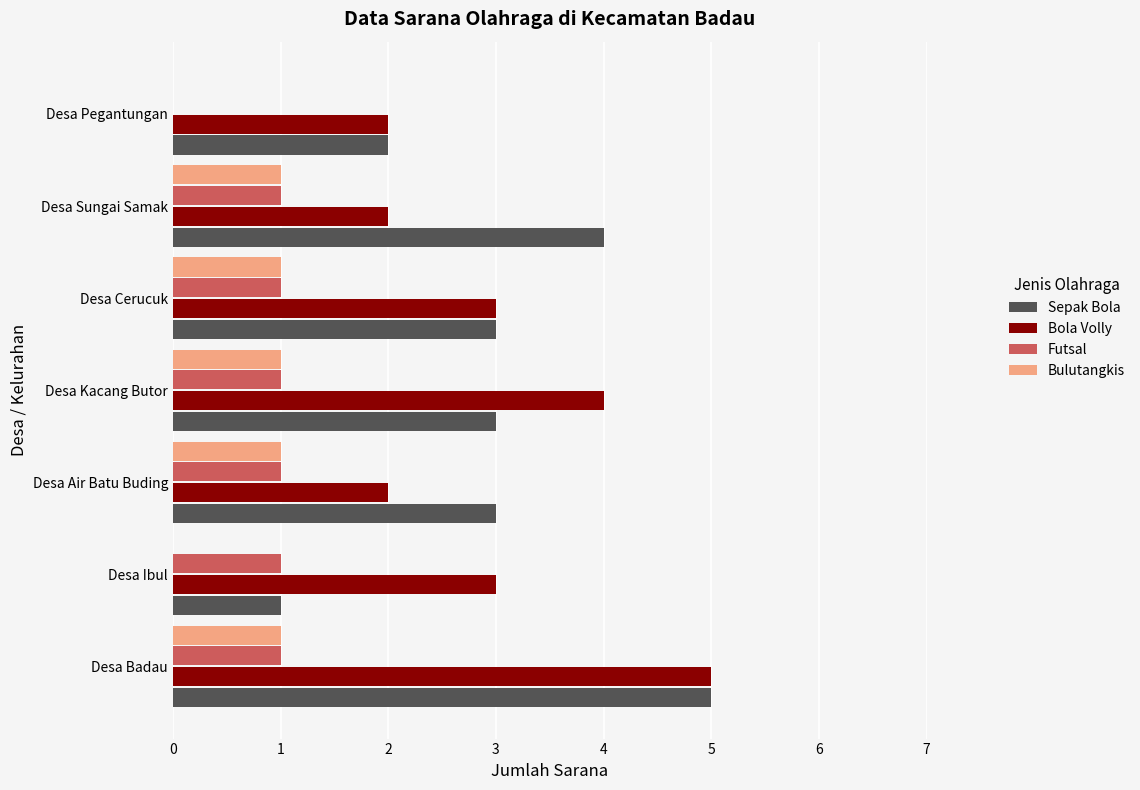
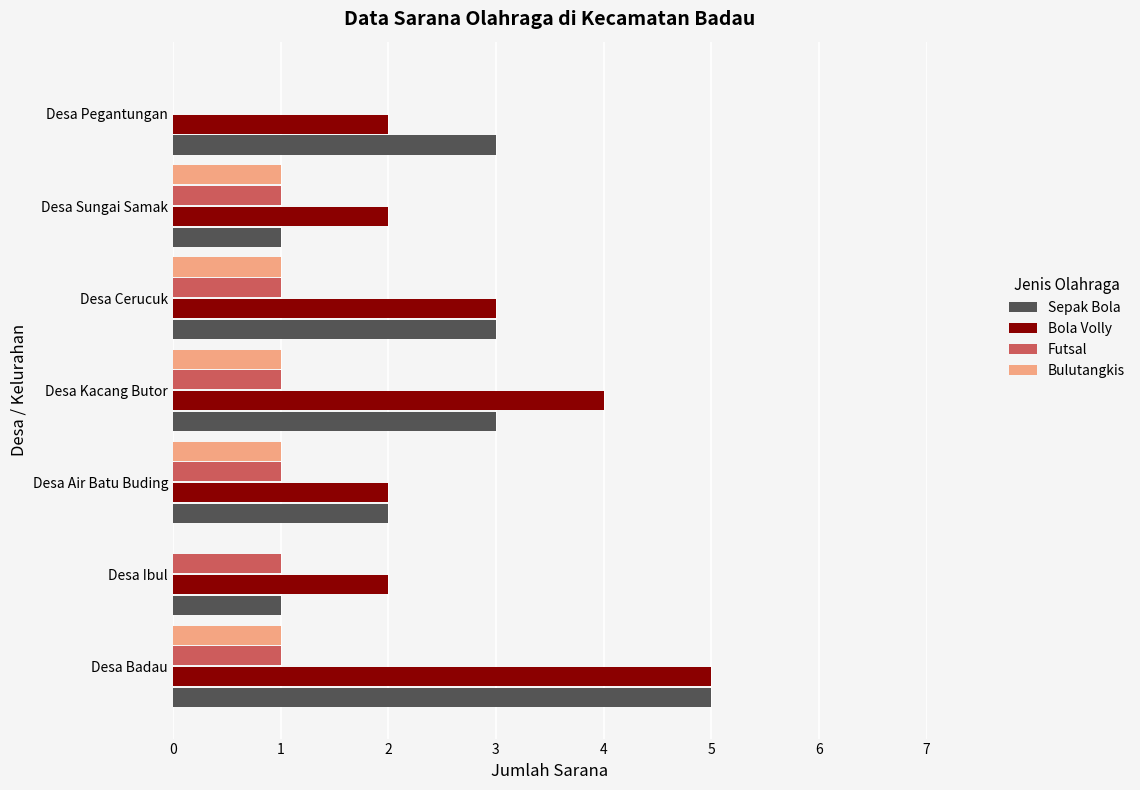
  {
    "Sepak Bola": {
-     "Desa Pegantungan": 2,
-     "Desa Sungai Samak": 4,
+     "Desa Pegantungan": 3,
+     "Desa Sungai Samak": 1,
      "Desa Cerucuk": 3,
      "Desa Kacang Butor": 3,
-     "Desa Air Batu Buding": 3,
+     "Desa Air Batu Buding": 2,
      "Desa Ibul": 1,
      "Desa Badau": 5
    },
    "Bola Volly": {
      "Desa Pegantungan": 2,
      "Desa Sungai Samak": 2,
      "Desa Cerucuk": 3,
      "Desa Kacang Butor": 4,
      "Desa Air Batu Buding": 2,
-     "Desa Ibul": 3,
+     "Desa Ibul": 2,
      "Desa Badau": 5
    },
    "Futsal": {
      "Desa Pegantungan": 0,
      "Desa Sungai Samak": 1,
      "Desa Cerucuk": 1,
      "Desa Kacang Butor": 1,
      "Desa Air Batu Buding": 1,
      "Desa Ibul": 1,
      "Desa Badau": 1
    },
    "Bulutangkis": {
      "Desa Pegantungan": 0,
      "Desa Sungai Samak": 1,
      "Desa Cerucuk": 1,
      "Desa Kacang Butor": 1,
      "Desa Air Batu Buding": 1,
      "Desa Ibul": 0,
      "Desa Badau": 1
    }
  }
